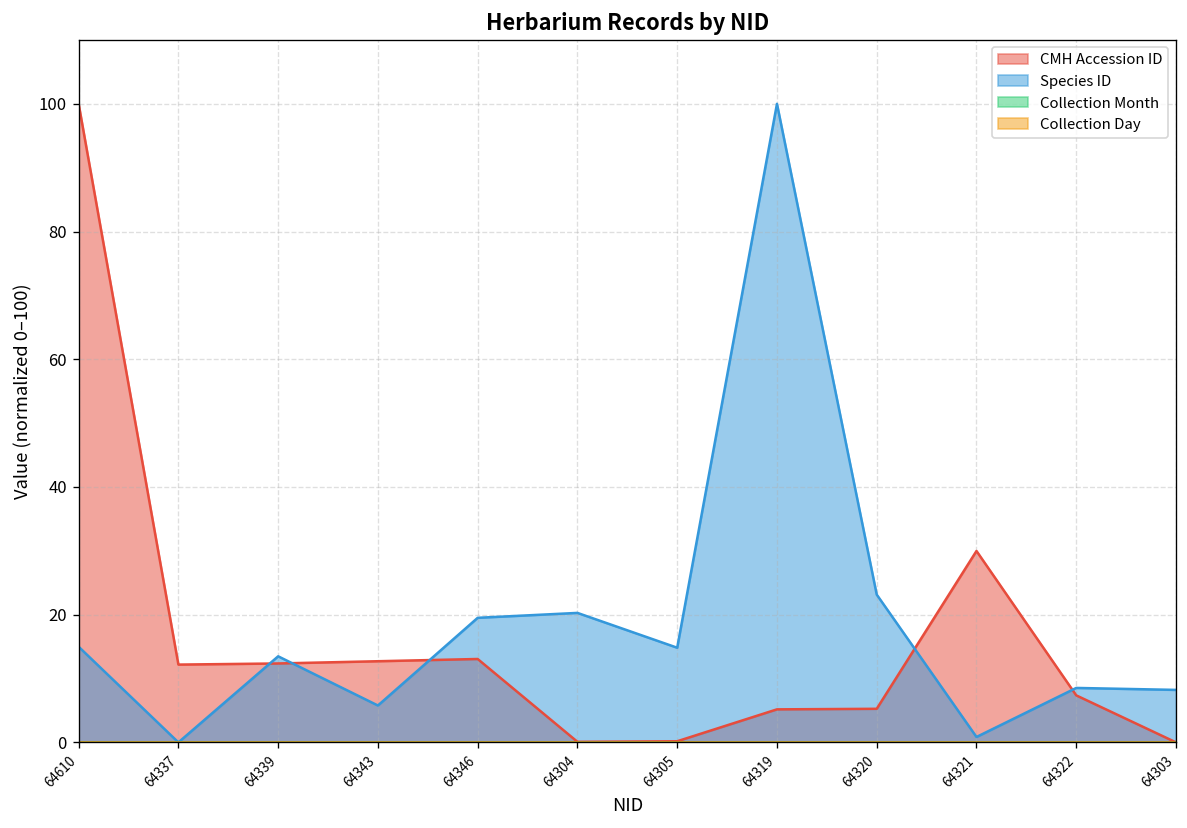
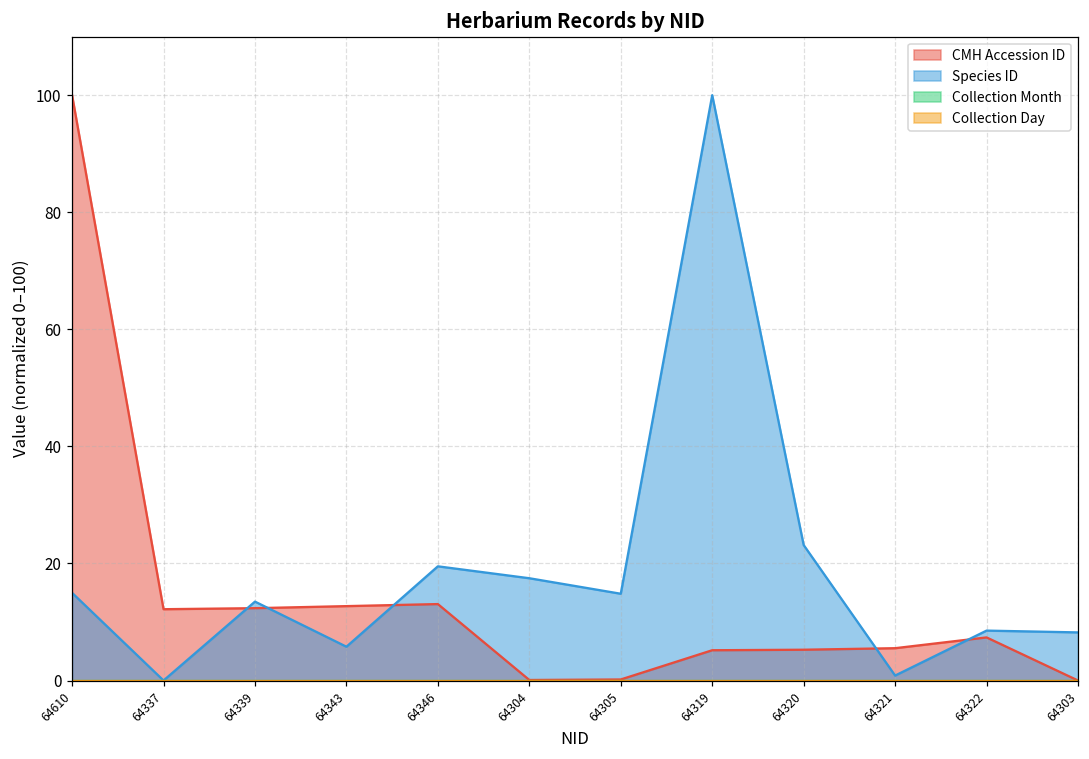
  {
    "CMH Accession ID": {
      "64610": 100,
      "64337": 12,
      "64339": 12,
      "64343": 13,
      "64346": 13,
      "64319": 5,
      "64320": 5,
-     "64321": 30,
+     "64321": 6,
      "64322": 7
    },
    "Species ID": {
      "64610": 15,
      "64339": 13,
      "64343": 6,
      "64346": 20,
-     "64304": 20,
+     "64304": 17,
      "64305": 15,
      "64319": 100,
      "64320": 23,
      "64321": 1,
      "64322": 9,
      "64303": 8
    },
    "Collection Day": {
      "64610": 0,
      "64339": 0,
      "64343": 0,
      "64346": 0,
      "64319": 0,
      "64320": 0,
      "64321": 0,
      "64322": 0
    }
  }
